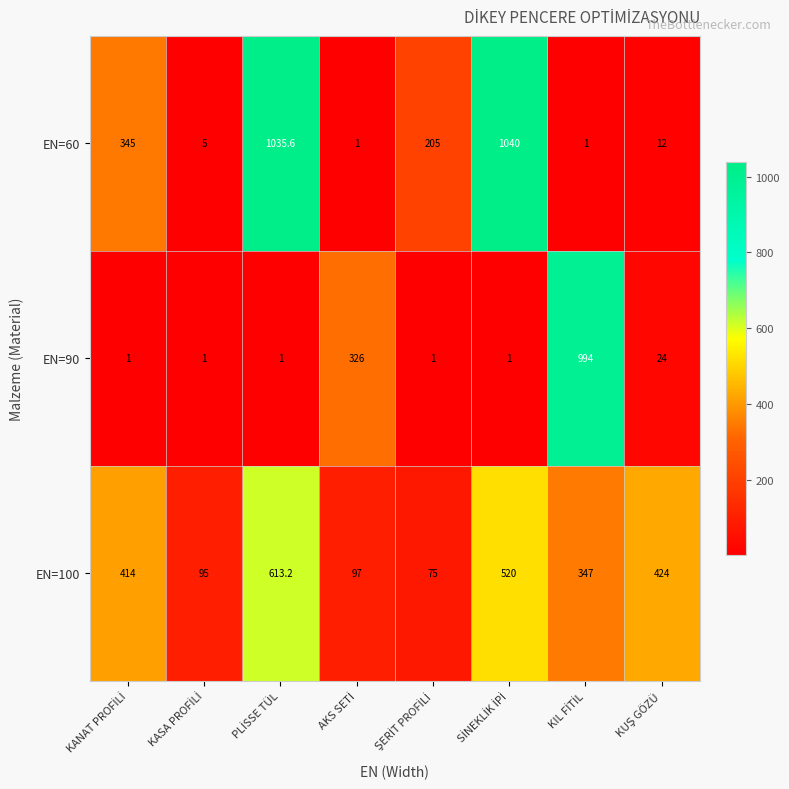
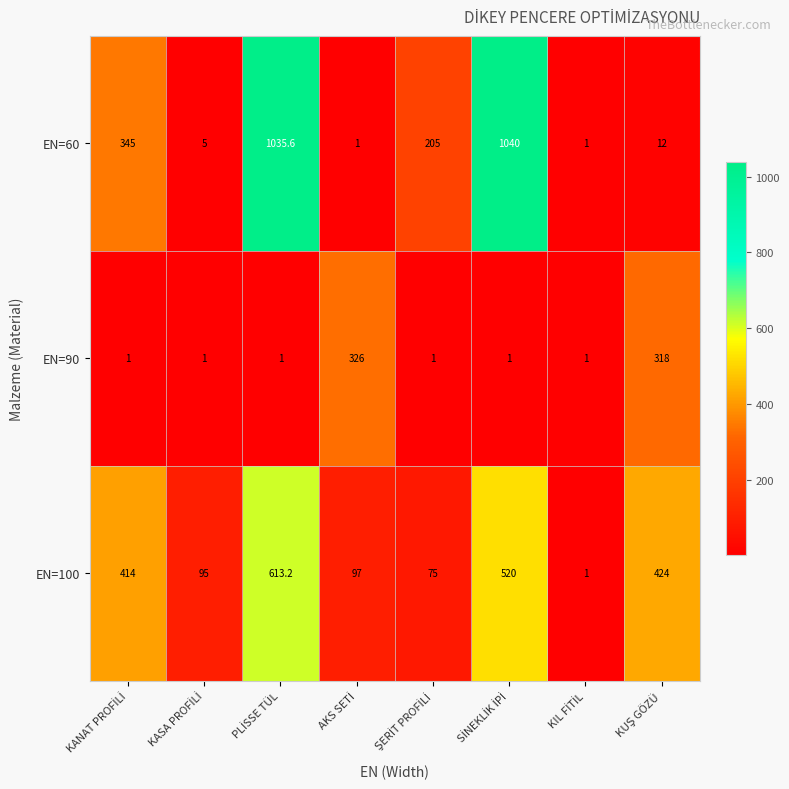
  {
    "EN=60": {
      "KANAT PROFİLİ": 345,
      "KASA PROFİLİ": 5,
      "PLİSSE TÜL": 1035.6,
      "AKS SETİ": 1,
      "ŞERİT PROFİLİ": 205,
      "SİNEKLİK İPİ": 1040,
      "KIL FİTİL": 1,
      "KUŞ GÖZÜ": 12
    },
    "EN=90": {
      "KANAT PROFİLİ": 1,
      "KASA PROFİLİ": 1,
      "PLİSSE TÜL": 1,
      "AKS SETİ": 326,
      "ŞERİT PROFİLİ": 1,
      "SİNEKLİK İPİ": 1,
-     "KIL FİTİL": 994,
-     "KUŞ GÖZÜ": 24
+     "KIL FİTİL": 1,
+     "KUŞ GÖZÜ": 318
    },
    "EN=100": {
      "KANAT PROFİLİ": 414,
      "KASA PROFİLİ": 95,
      "PLİSSE TÜL": 613.2,
      "AKS SETİ": 97,
      "ŞERİT PROFİLİ": 75,
      "SİNEKLİK İPİ": 520,
-     "KIL FİTİL": 347,
+     "KIL FİTİL": 1,
      "KUŞ GÖZÜ": 424
    }
  }
